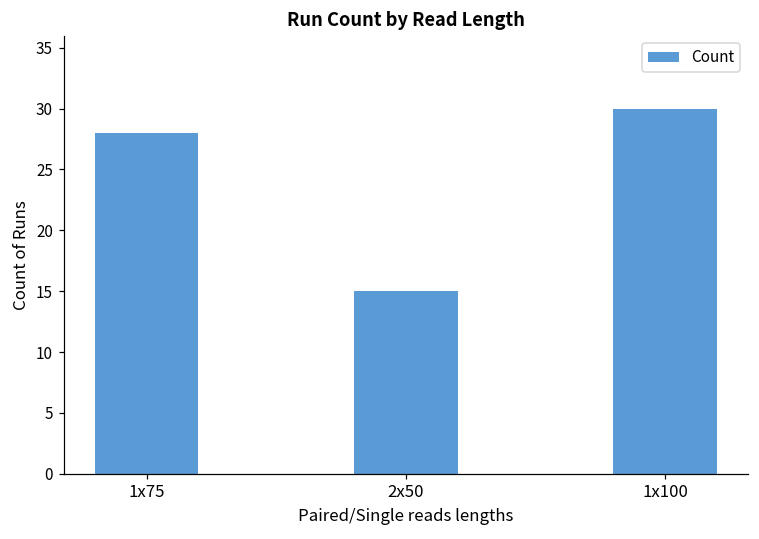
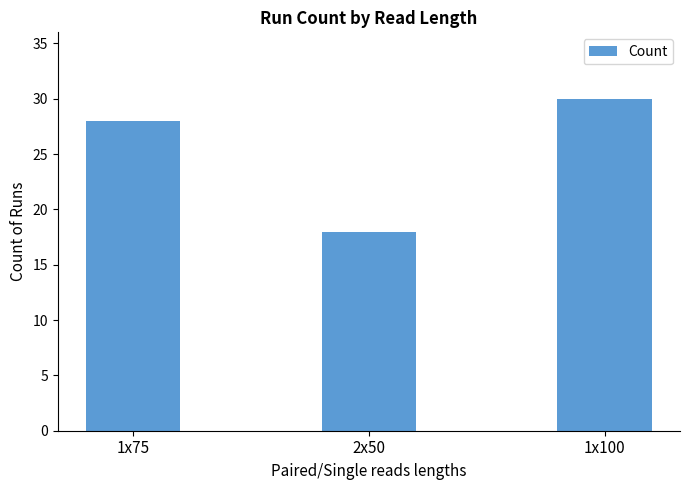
  {
    "1x75": 28,
-   "2x50": 15,
+   "2x50": 18,
    "1x100": 30
  }
